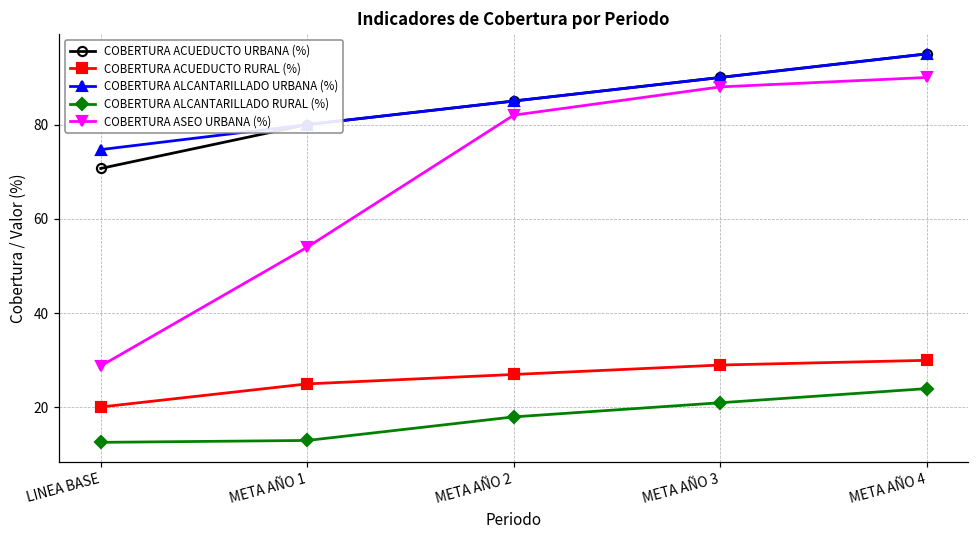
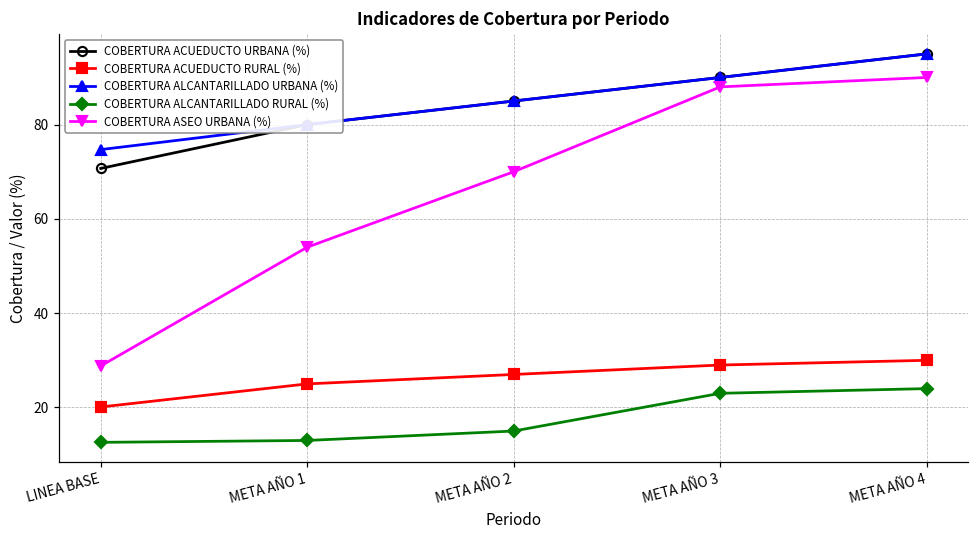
  {
    "COBERTURA ACUEDUCTO URBANA (%)": {
      "LINEA BASE": 71
    },
    "COBERTURA ACUEDUCTO RURAL (%)": {
      "LINEA BASE": 20,
      "META AÑO 1": 25,
      "META AÑO 2": 27,
      "META AÑO 3": 29,
      "META AÑO 4": 30
    },
    "COBERTURA ALCANTARILLADO URBANA (%)": {
      "LINEA BASE": 75
    },
    "COBERTURA ALCANTARILLADO RURAL (%)": {
      "LINEA BASE": 13,
      "META AÑO 1": 13,
-     "META AÑO 2": 18,
-     "META AÑO 3": 21,
+     "META AÑO 2": 15,
+     "META AÑO 3": 23,
      "META AÑO 4": 24
    },
    "COBERTURA ASEO URBANA (%)": {
      "LINEA BASE": 29,
      "META AÑO 1": 54,
-     "META AÑO 2": 82,
+     "META AÑO 2": 70,
      "META AÑO 3": 88,
      "META AÑO 4": 90
    }
  }
